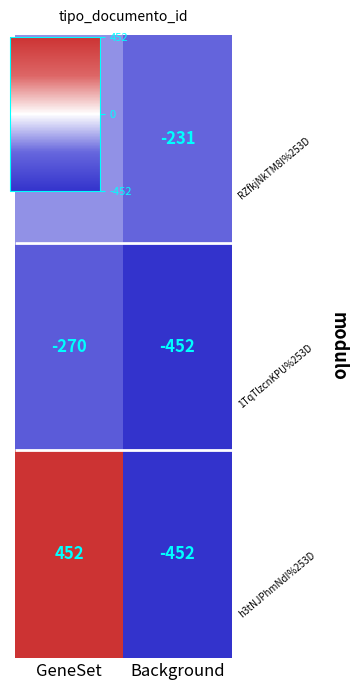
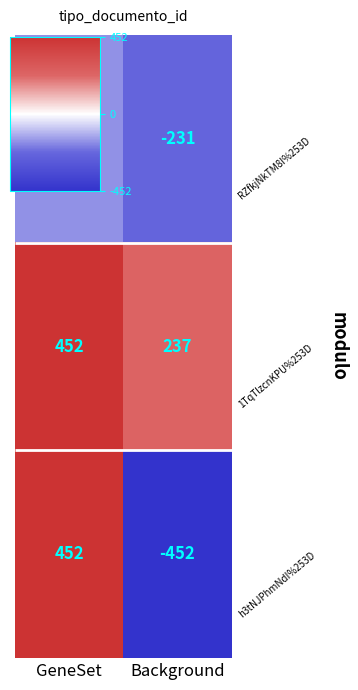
  {
    "RZfkjNkTM8I%253D": {
      "GeneSet": -162,
      "Background": -231
    },
    "1TqTlzcnKPU%253D": {
-     "GeneSet": -270,
-     "Background": -452
+     "GeneSet": 452,
+     "Background": 237
    },
    "h3tNJPhmNdI%253D": {
      "GeneSet": 452,
      "Background": -452
    }
  }
